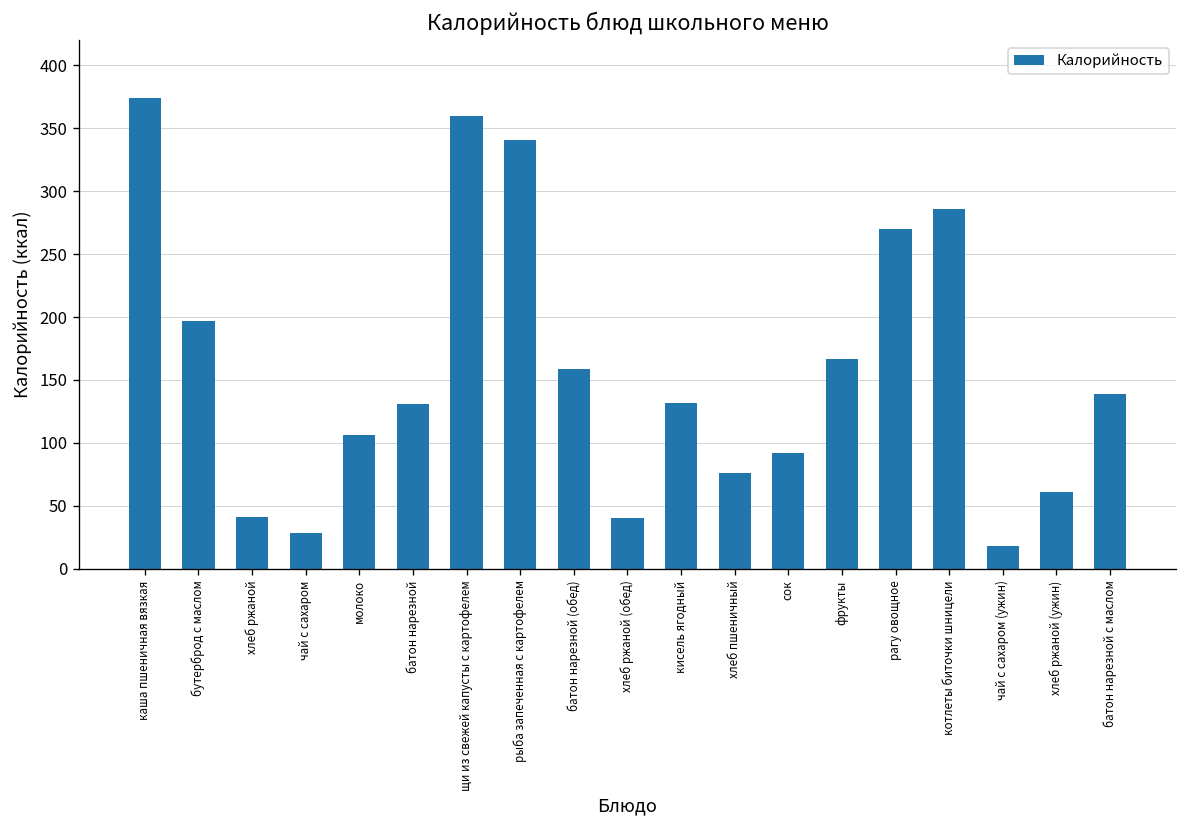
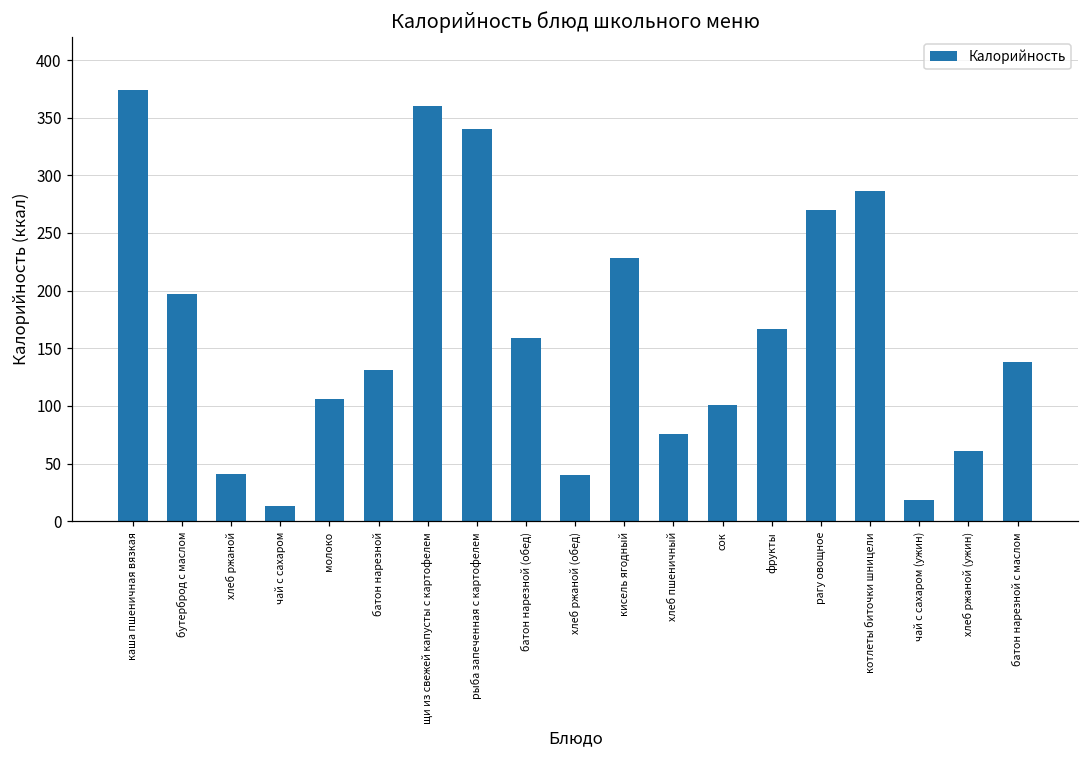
  {
    "каша пшеничная вязкая": 374,
    "бутерброд с маслом": 197,
    "хлеб ржаной": 41,
-   "чай с сахаром": 28,
+   "чай с сахаром": 13,
    "молоко": 106,
    "батон нарезной": 131,
    "щи из свежей капусты с картофелем": 360,
    "рыба запеченная с картофелем": 340,
    "батон нарезной (обед)": 159,
    "хлеб ржаной (обед)": 40,
-   "кисель ягодный": 132,
+   "кисель ягодный": 228,
    "хлеб пшеничный": 76,
-   "сок": 92,
+   "сок": 101,
    "фрукты": 167,
    "рагу овощное": 270,
    "котлеты биточки шницели": 286,
    "чай с сахаром (ужин)": 18,
    "хлеб ржаной (ужин)": 61,
    "батон нарезной с маслом": 139
  }
